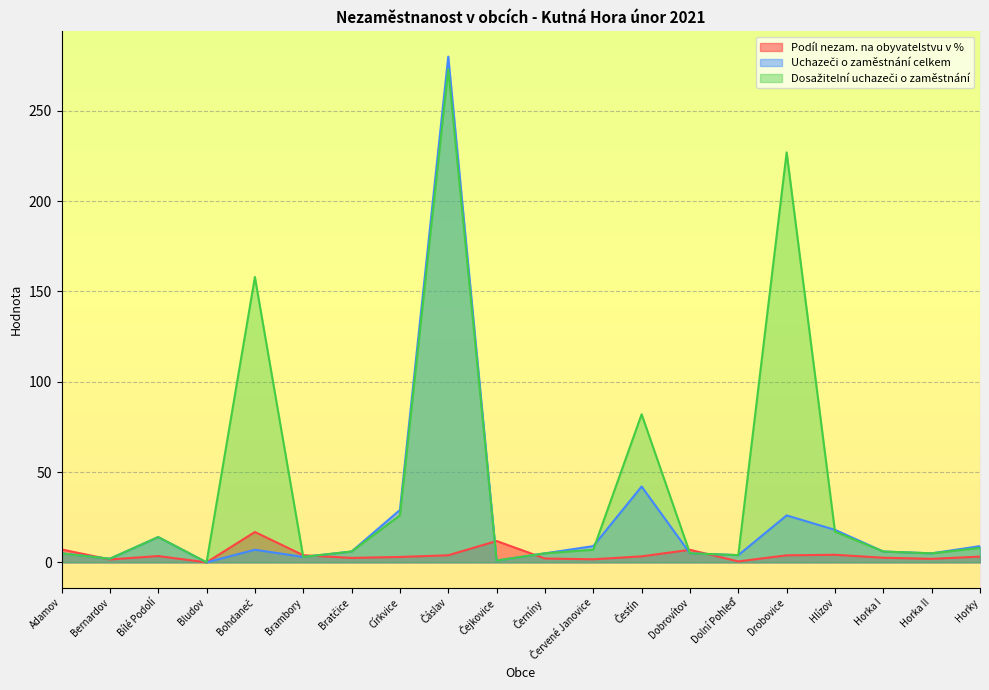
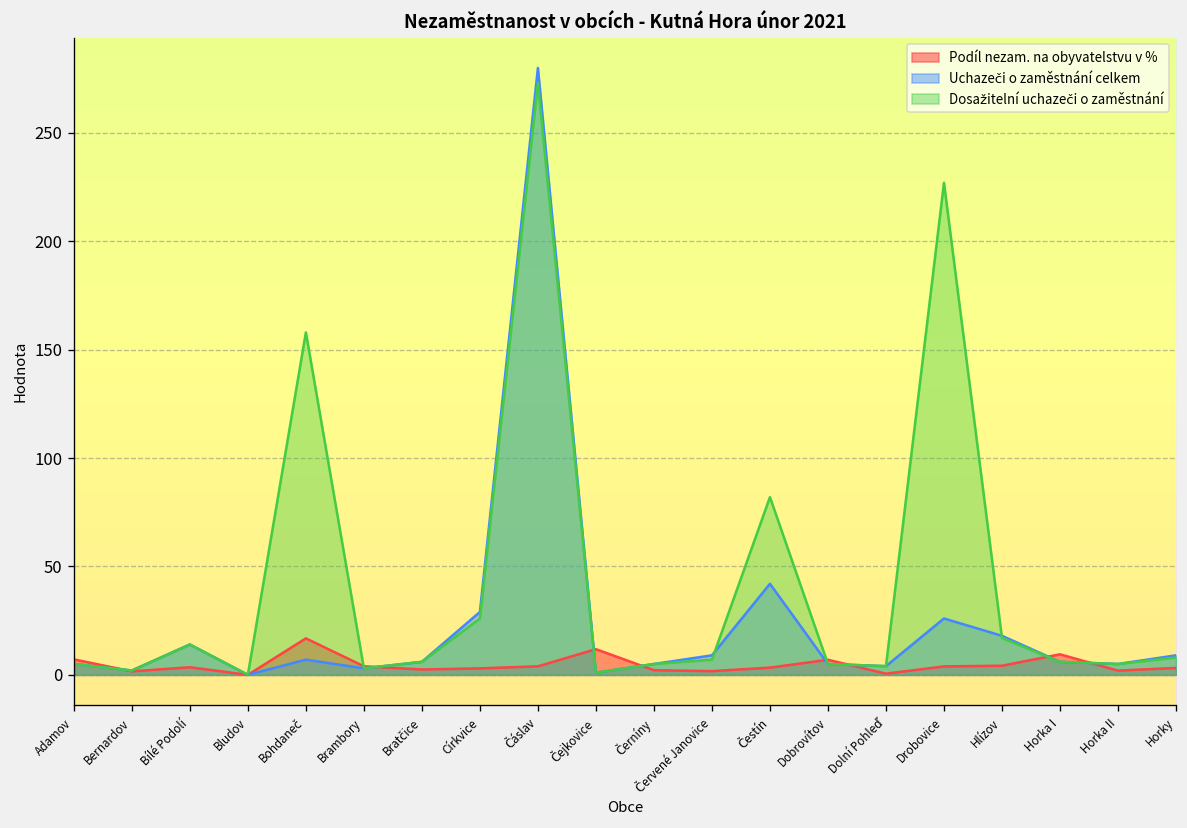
  {
    "Podíl nezam. na obyvatelstvu v %": {
      "Adamov": 7,
      "Bílé Podolí": 3,
      "Bohdaneč": 17,
      "Bratčice": 2,
      "Církvice": 3,
      "Čáslav": 4,
      "Čejkovice": 12,
      "Černíny": 2,
      "Červené Janovice": 2,
      "Čestín": 3,
      "Dobrovítov": 7,
      "Dolní Pohleď": 1,
      "Drobovice": 4,
      "Hlízov": 4,
-     "Horka I": 3,
+     "Horka I": 9,
      "Horka II": 2,
      "Horky": 3
    },
    "Uchazeči o zaměstnání celkem": {
      "Bohdaneč": 7,
      "Církvice": 29,
      "Čáslav": 280,
      "Červené Janovice": 9,
      "Čestín": 42,
      "Drobovice": 26
    },
    "Dosažitelní uchazeči o zaměstnání": {
      "Bohdaneč": 158,
      "Církvice": 26,
      "Čáslav": 273,
      "Červené Janovice": 7,
      "Čestín": 82,
      "Drobovice": 227
    }
  }
